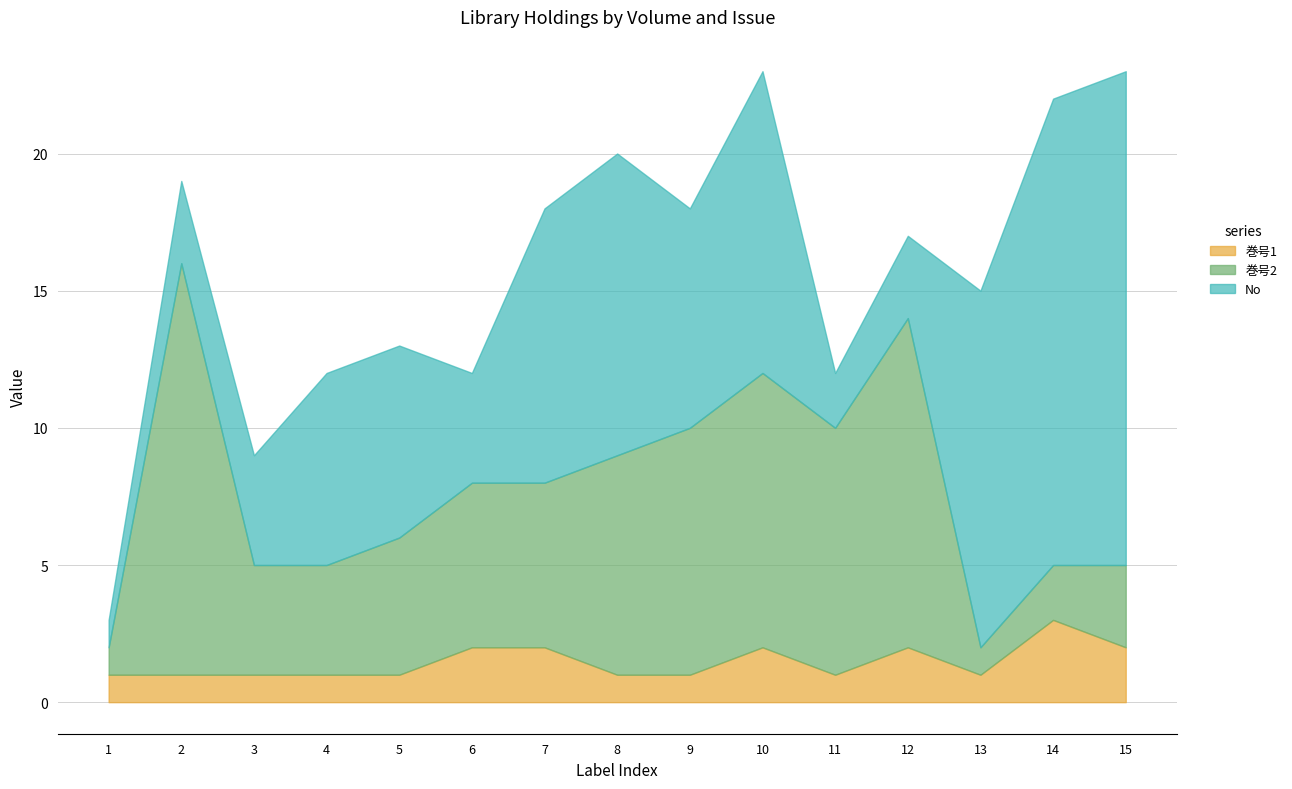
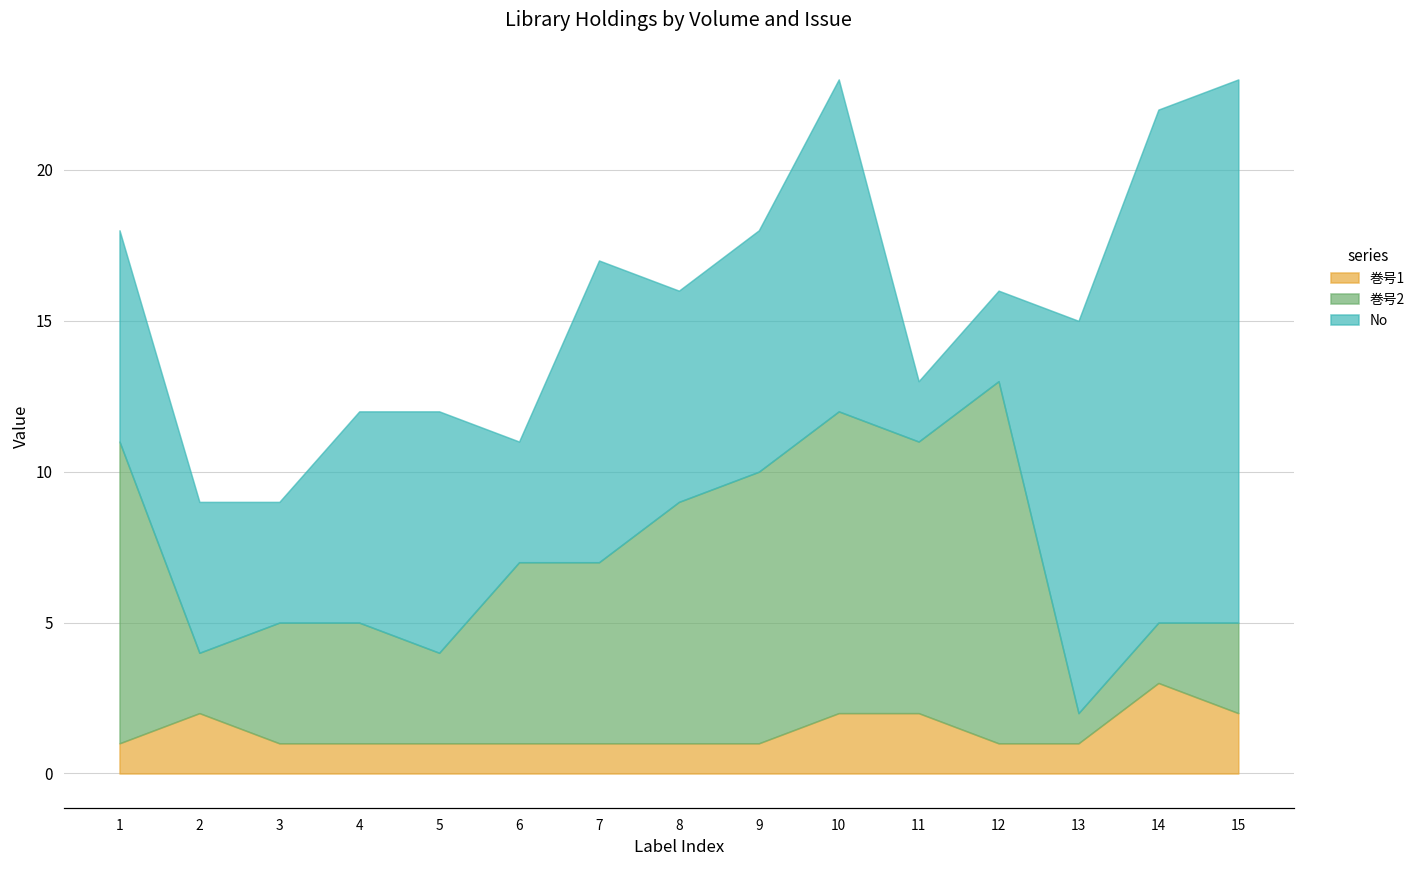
  {
    "巻号1": {
      "1": 1,
-     "2": 1,
+     "2": 2,
      "3": 1,
      "4": 1,
      "5": 1,
-     "6": 2,
-     "7": 2,
+     "6": 1,
+     "7": 1,
      "8": 1,
      "9": 1,
      "10": 2,
-     "11": 1,
-     "12": 2,
+     "11": 2,
+     "12": 1,
      "13": 1,
      "14": 3,
      "15": 2
    },
    "巻号2": {
-     "1": 1,
-     "2": 15,
-     "5": 5
+     "1": 10,
+     "2": 2,
+     "5": 3
    },
    "No": {
-     "1": 1,
-     "2": 3,
+     "1": 7,
+     "2": 5,
      "3": 4,
      "4": 7,
-     "5": 7,
+     "5": 8,
      "6": 4,
      "7": 10,
-     "8": 11,
+     "8": 7,
      "9": 8,
      "10": 11,
      "11": 2,
      "12": 3,
      "13": 13,
      "14": 17,
      "15": 18
    }
  }
